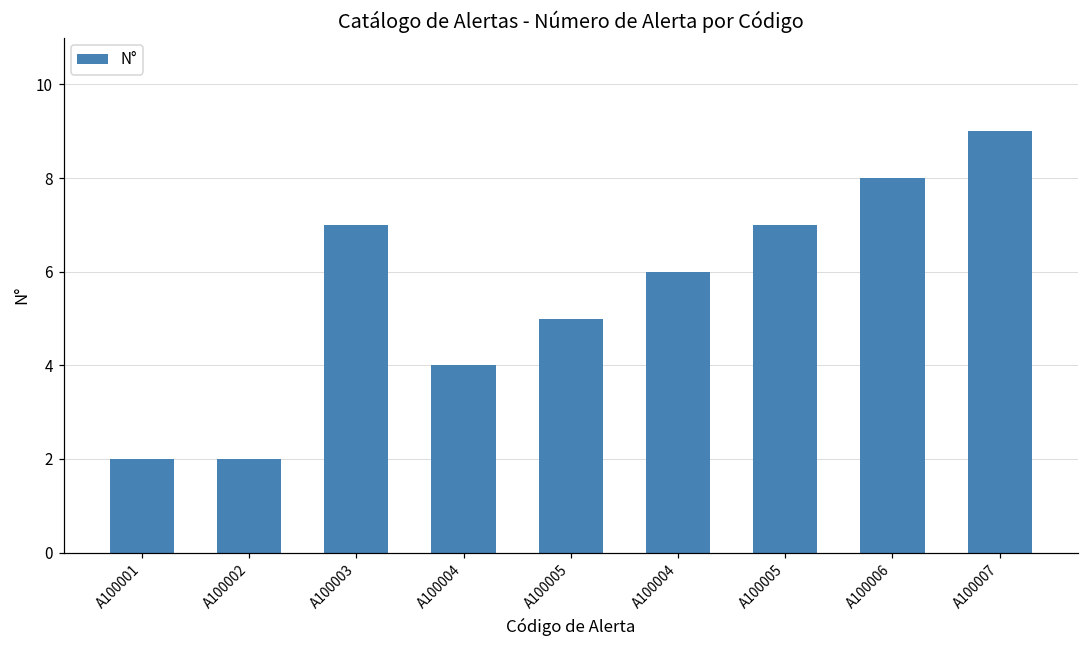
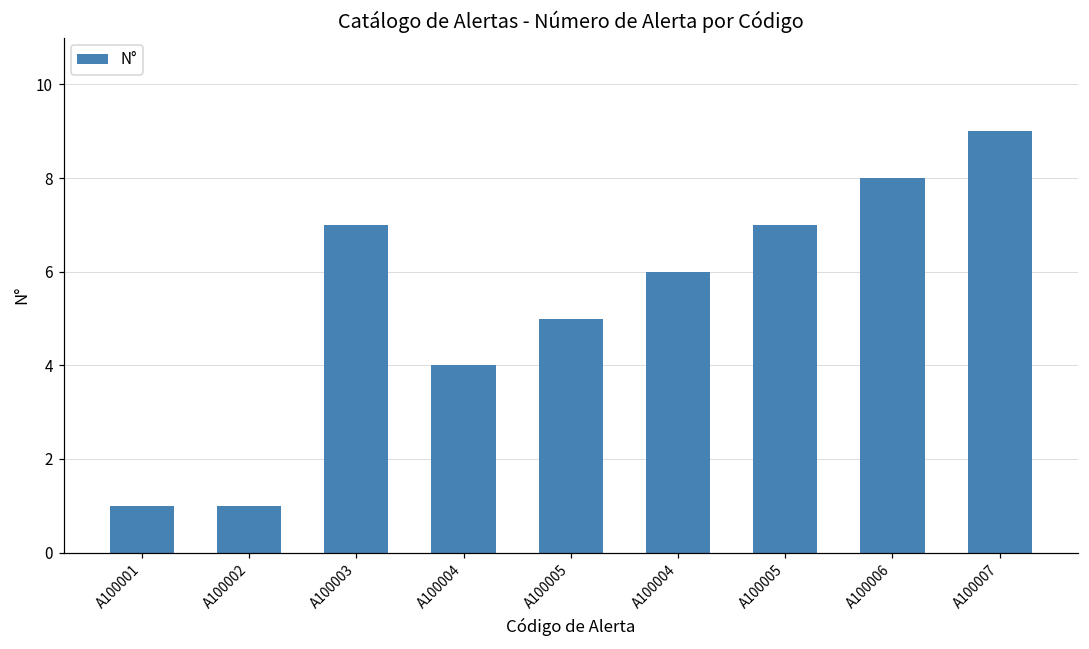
  {
-   "A100001": 2,
-   "A100002": 2,
+   "A100001": 1,
+   "A100002": 1,
    "A100003": 7,
    "A100006": 8,
    "A100007": 9
  }
